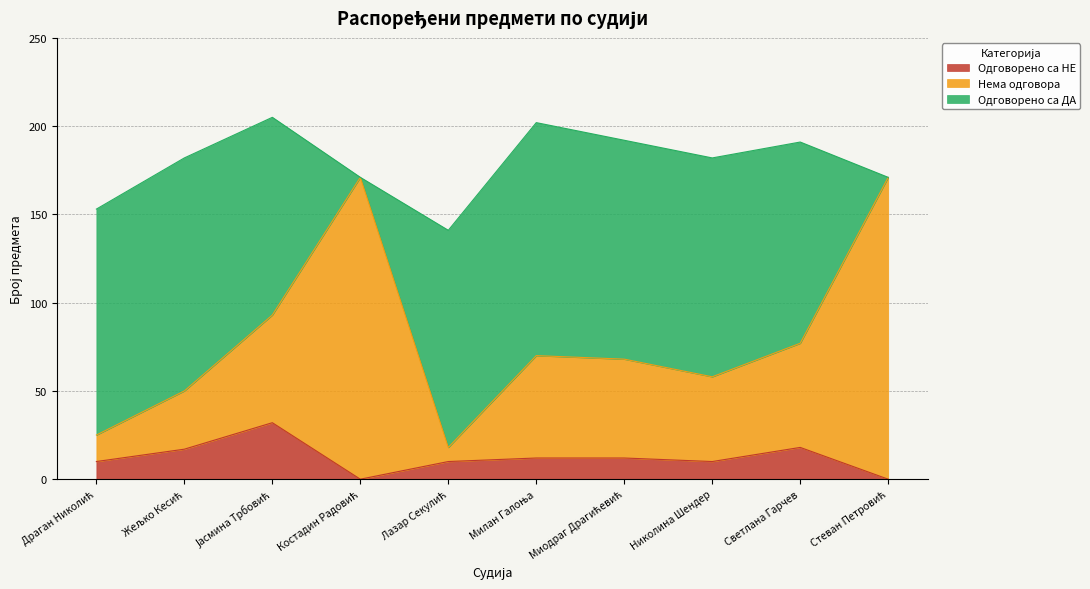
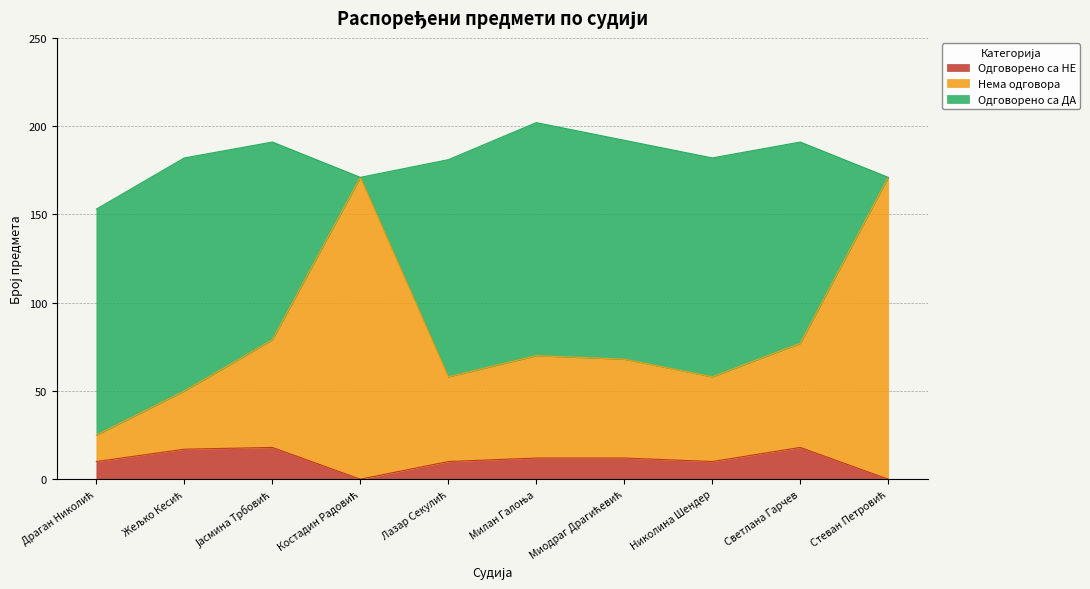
  {
    "Одговорено са НЕ": {
      "Драган Николић": 10,
      "Жељко Кесић": 17,
-     "Јасмина Трбовић": 32,
+     "Јасмина Трбовић": 18,
      "Костадин Радовић": 0,
      "Лазар Секулић": 10,
      "Милан Галоња": 12,
      "Миодраг Драгићевић": 12,
      "Николина Шендер": 10,
      "Светлана Гарчев": 18,
      "Стеван Петровић": 0
    },
    "Нема одговора": {
      "Драган Николић": 15,
      "Жељко Кесић": 33,
      "Јасмина Трбовић": 61,
-     "Лазар Секулић": 8,
+     "Лазар Секулић": 48,
      "Милан Галоња": 58,
      "Миодраг Драгићевић": 56,
      "Николина Шендер": 48,
      "Светлана Гарчев": 59
    },
    "Одговорено са ДА": {
      "Драган Николић": 128,
      "Жељко Кесић": 132,
      "Јасмина Трбовић": 112,
      "Лазар Секулић": 123,
      "Милан Галоња": 132,
      "Миодраг Драгићевић": 124,
      "Николина Шендер": 124,
      "Светлана Гарчев": 114
    }
  }
